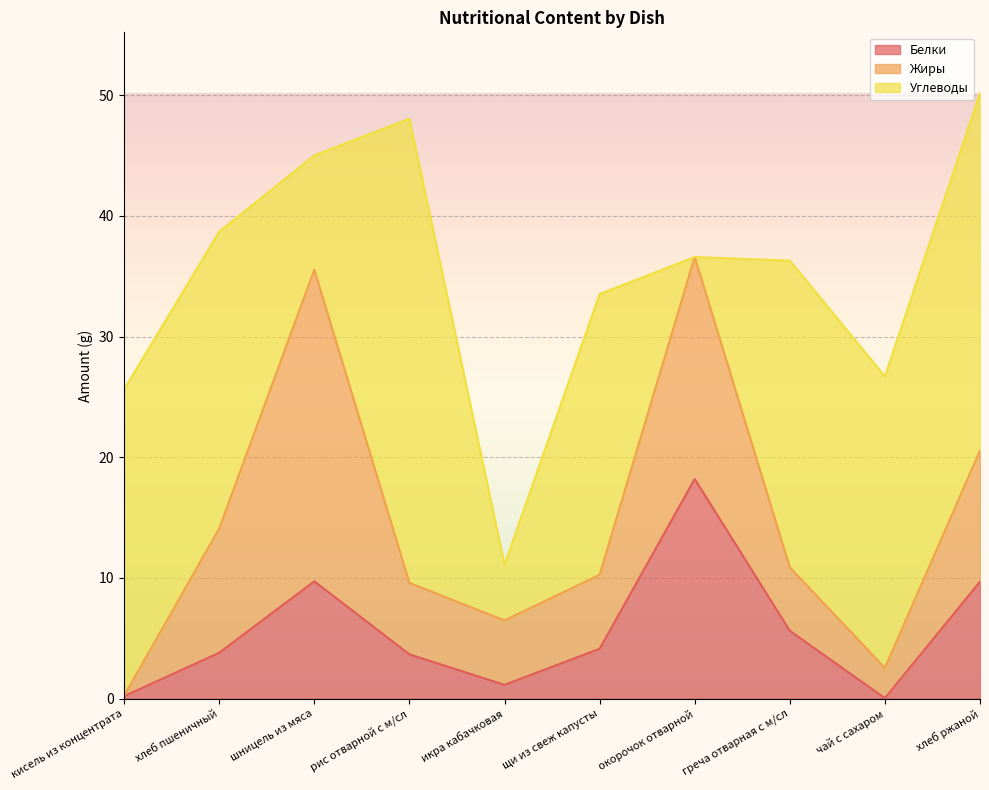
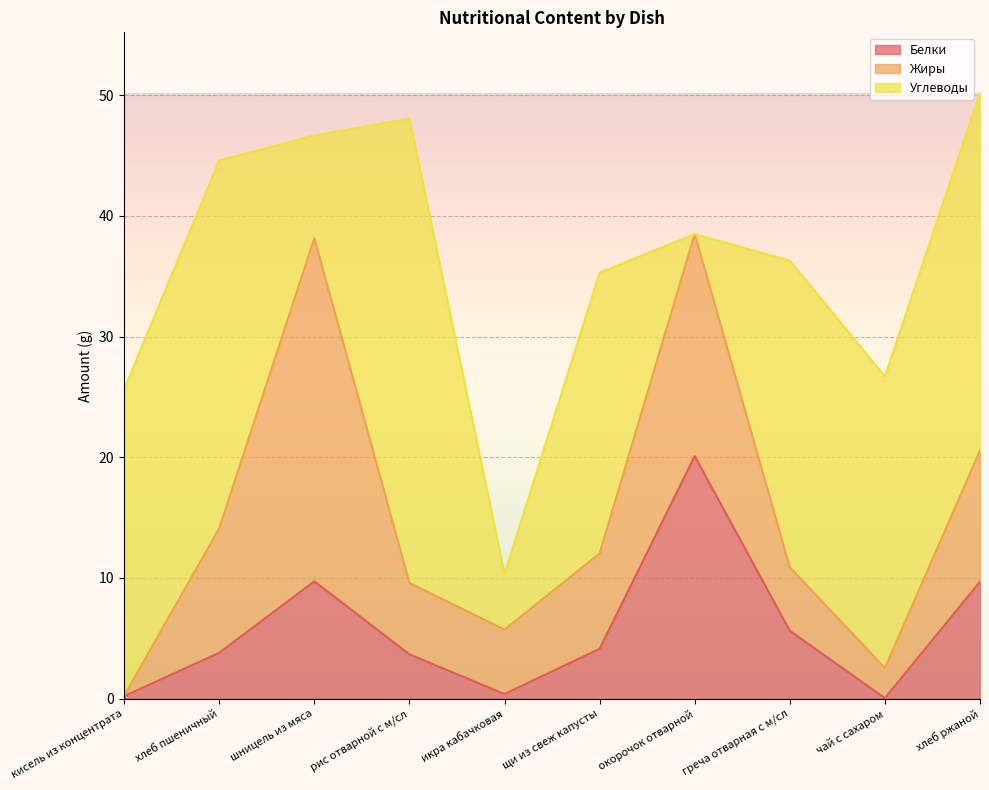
  {
    "Белки": {
      "хлеб пшеничный": 3.8,
      "шницель из мяса": 9.7,
      "рис отварной с м/сл": 3.7,
-     "икра кабачковая": 1.1,
+     "икра кабачковая": 0.4,
      "щи из свеж капусты": 4.1,
-     "окорочок отварной": 18.2,
+     "окорочок отварной": 20.1,
      "греча отварная с м/сл": 5.6,
      "чай с сахаром": 0.0,
      "хлеб ржаной": 9.7
    },
    "Жиры": {
      "хлеб пшеничный": 10.3,
-     "шницель из мяса": 25.8,
+     "шницель из мяса": 28.4,
      "рис отварной с м/сл": 5.9,
      "икра кабачковая": 5.3,
-     "щи из свеж капусты": 6.1,
+     "щи из свеж капусты": 7.9,
      "греча отварная с м/сл": 5.3,
      "чай с сахаром": 2.5,
      "хлеб ржаной": 10.9
    },
    "Углеводы": {
      "кисель из концентрата": 25.4,
-     "хлеб пшеничный": 24.6,
-     "шницель из мяса": 9.5,
+     "хлеб пшеничный": 30.5,
+     "шницель из мяса": 8.5,
      "рис отварной с м/сл": 38.5,
      "икра кабачковая": 4.6,
      "щи из свеж капусты": 23.3,
      "греча отварная с м/сл": 25.4,
      "чай с сахаром": 24.2,
      "хлеб ржаной": 29.6
    }
  }
